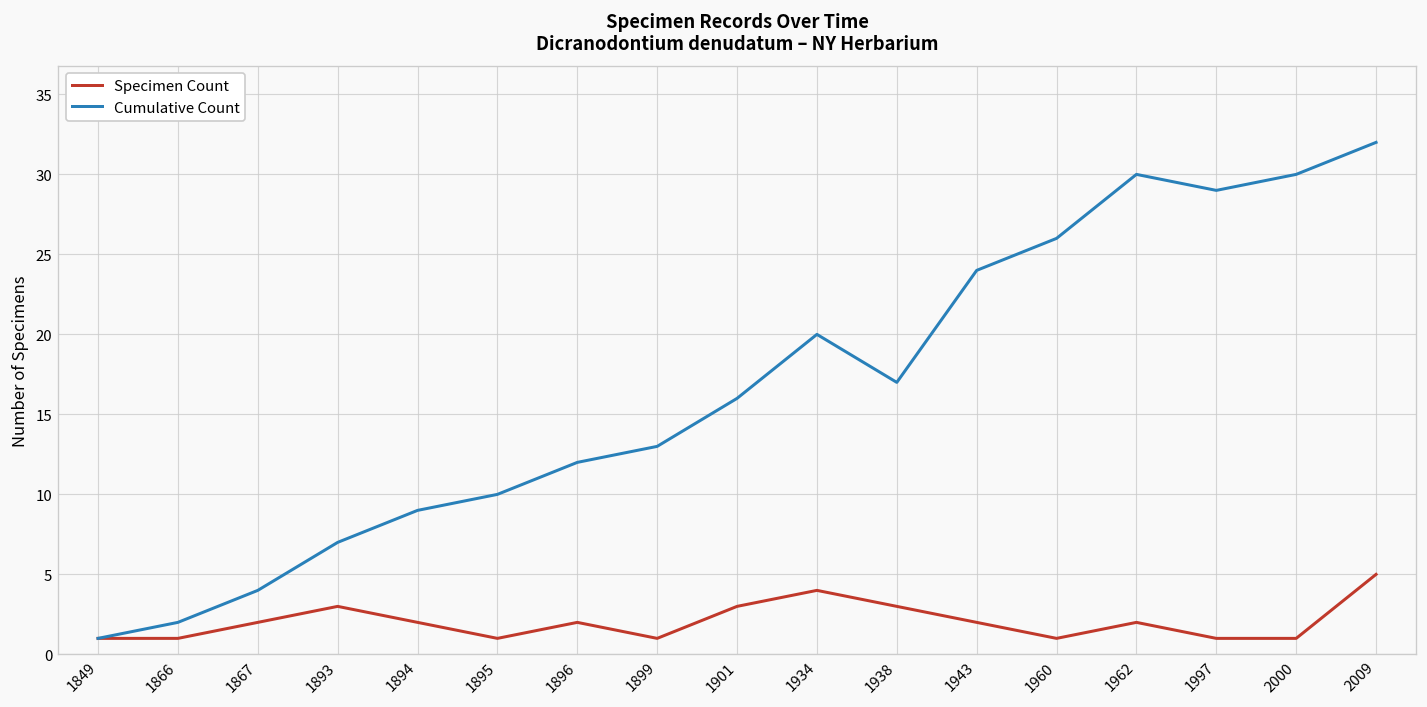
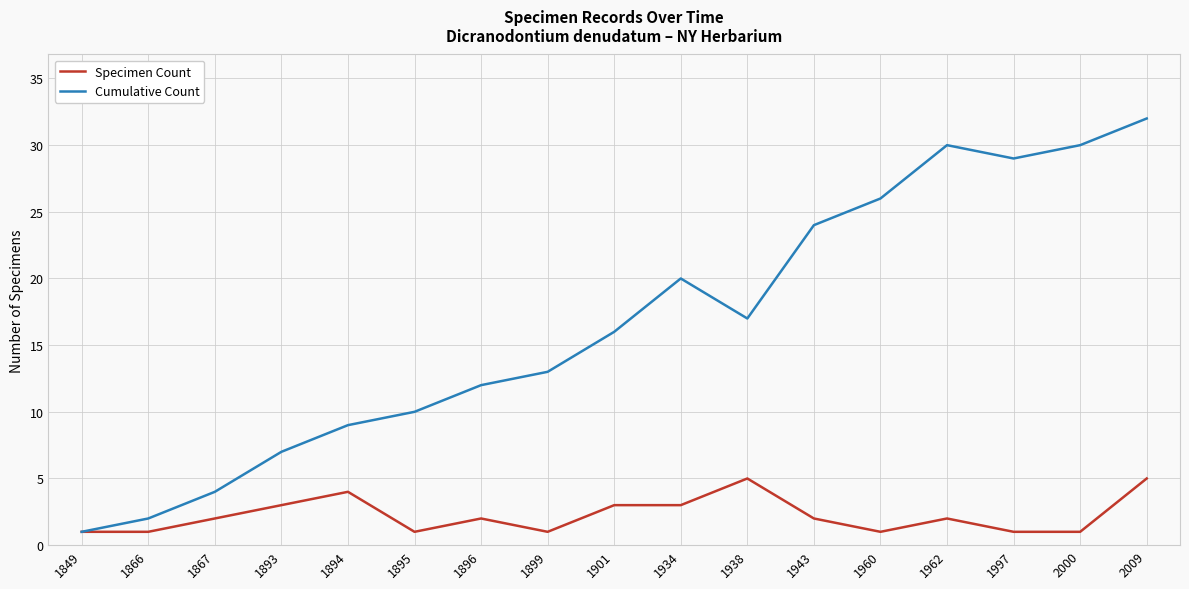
  {
    "Specimen Count": {
      "1866": 1,
      "1867": 2,
      "1893": 3,
-     "1894": 2,
+     "1894": 4,
      "1895": 1,
      "1896": 2,
      "1899": 1,
      "1901": 3,
-     "1934": 4,
-     "1938": 3,
+     "1934": 3,
+     "1938": 5,
      "1943": 2,
      "1960": 1,
      "1962": 2,
      "1997": 1,
      "2000": 1,
      "2009": 5
    },
    "Cumulative Count": {
      "1866": 2,
      "1867": 4,
      "1893": 7,
      "1894": 9,
      "1895": 10,
      "1896": 12,
      "1899": 13,
      "1901": 16,
      "1934": 20,
      "1938": 17,
      "1943": 24,
      "1960": 26,
      "1962": 30,
      "1997": 29,
      "2000": 30,
      "2009": 32
    }
  }
